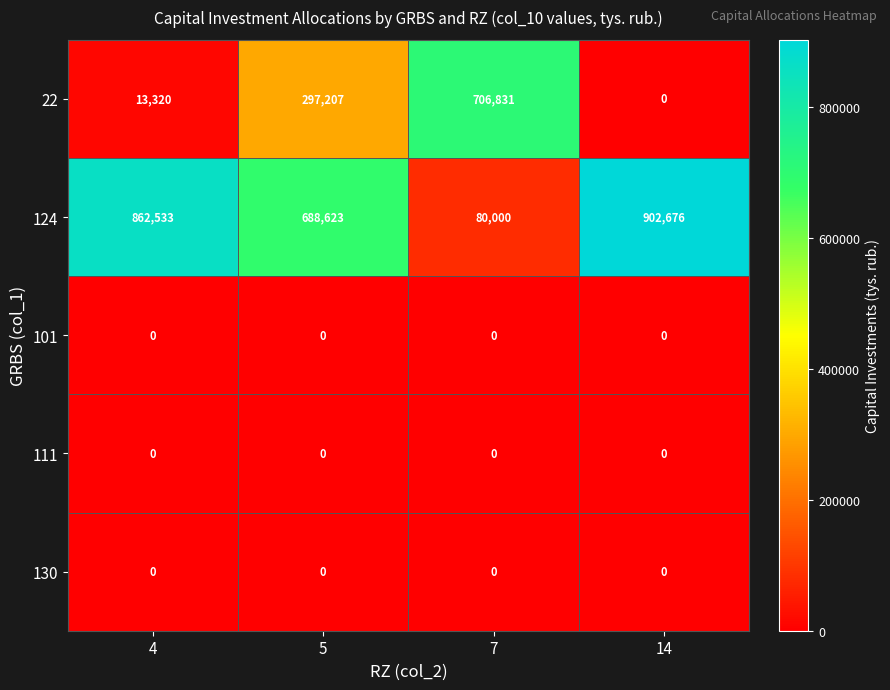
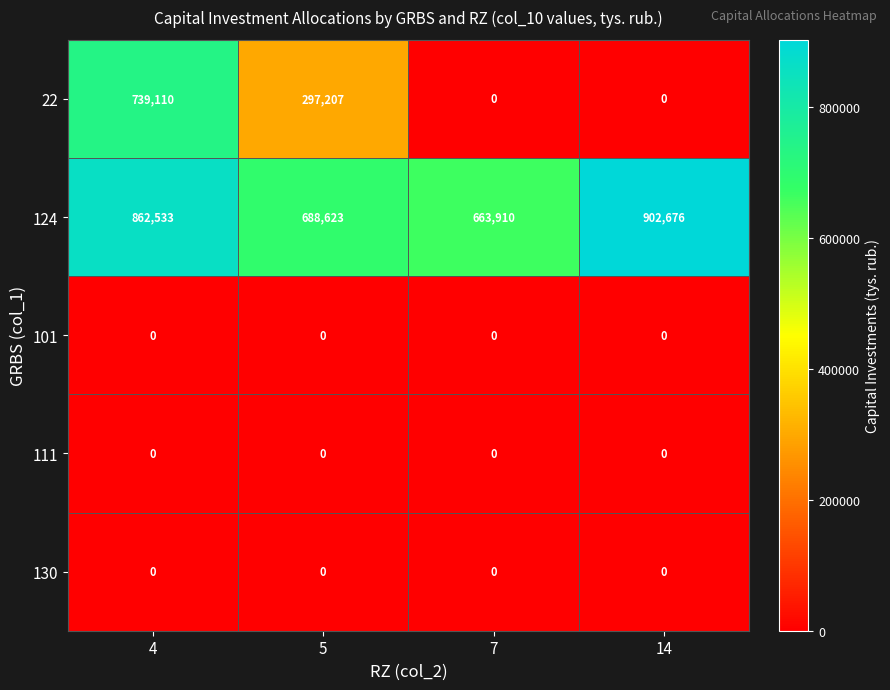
  {
    "22": {
-     "4": "13,320",
+     "4": "739,110",
      "5": "297,207",
-     "7": "706,831",
+     "7": "0",
      "14": "0"
    },
    "124": {
      "4": "862,533",
      "5": "688,623",
-     "7": "80,000",
+     "7": "663,910",
      "14": "902,676"
    },
    "101": {
      "4": "0",
      "5": "0",
      "7": "0",
      "14": "0"
    },
    "111": {
      "4": "0",
      "5": "0",
      "7": "0",
      "14": "0"
    },
    "130": {
      "4": "0",
      "5": "0",
      "7": "0",
      "14": "0"
    }
  }
